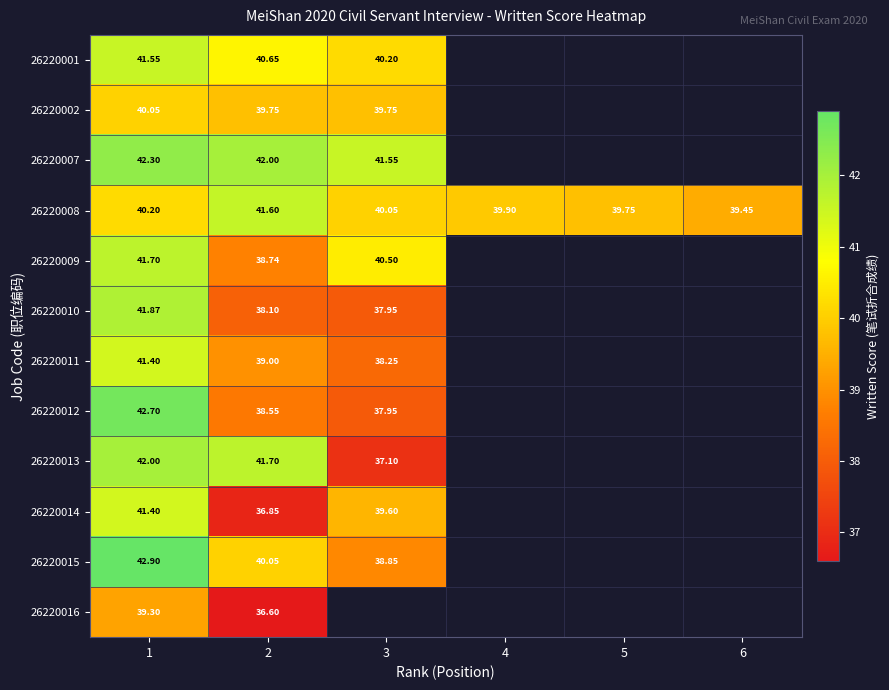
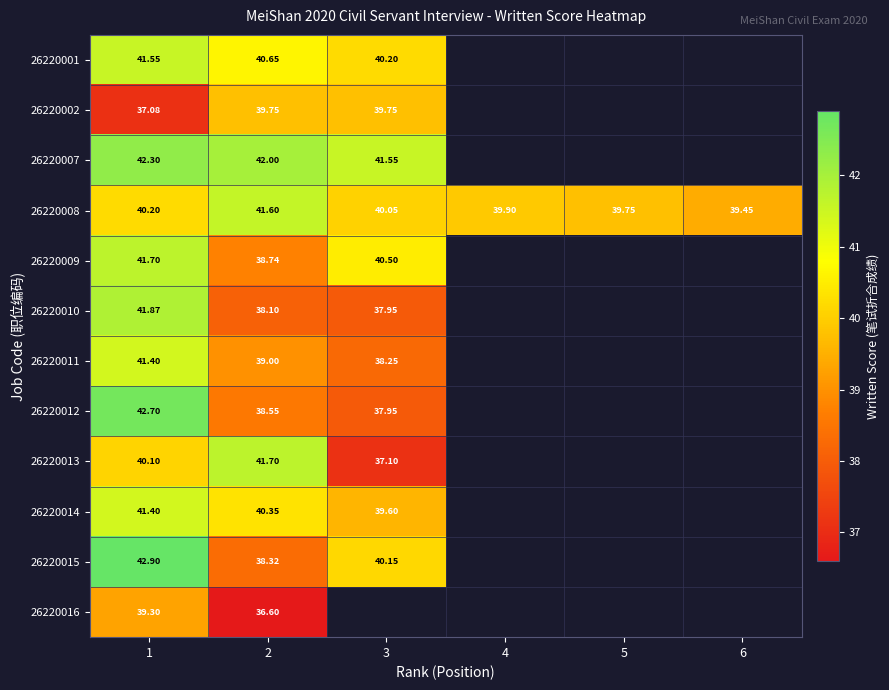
  {
    "26220001": {
      "1": 41.55,
      "2": 40.65,
      "3": 40.20
    },
    "26220002": {
-     "1": 40.05,
+     "1": 37.08,
      "2": 39.75,
      "3": 39.75
    },
    "26220007": {
      "1": 42.30,
      "2": 42.00,
      "3": 41.55
    },
    "26220008": {
      "1": 40.20,
      "2": 41.60,
      "3": 40.05,
      "4": 39.90,
      "5": 39.75,
      "6": 39.45
    },
    "26220009": {
      "1": 41.70,
      "2": 38.74,
      "3": 40.50
    },
    "26220010": {
      "1": 41.87,
      "2": 38.10,
      "3": 37.95
    },
    "26220011": {
      "1": 41.40,
      "2": 39.00,
      "3": 38.25
    },
    "26220012": {
      "1": 42.70,
      "2": 38.55,
      "3": 37.95
    },
    "26220013": {
-     "1": 42.00,
+     "1": 40.10,
      "2": 41.70,
      "3": 37.10
    },
    "26220014": {
      "1": 41.40,
-     "2": 36.85,
+     "2": 40.35,
      "3": 39.60
    },
    "26220015": {
      "1": 42.90,
-     "2": 40.05,
-     "3": 38.85
+     "2": 38.32,
+     "3": 40.15
    },
    "26220016": {
      "1": 39.30,
      "2": 36.60
    }
  }
